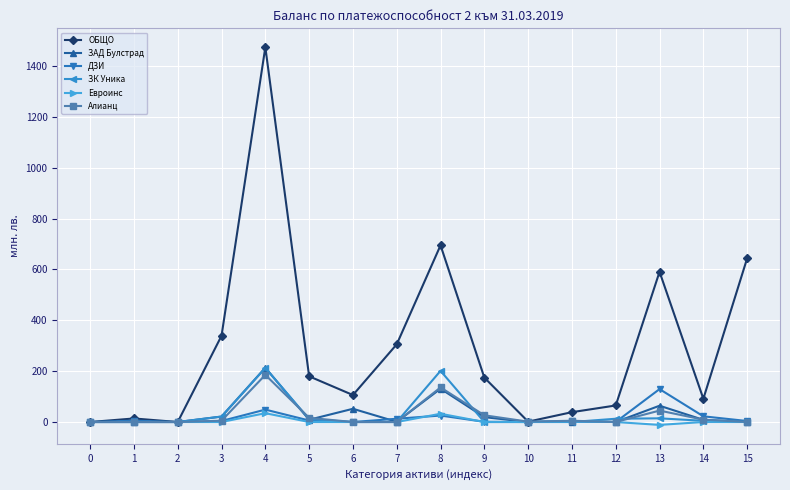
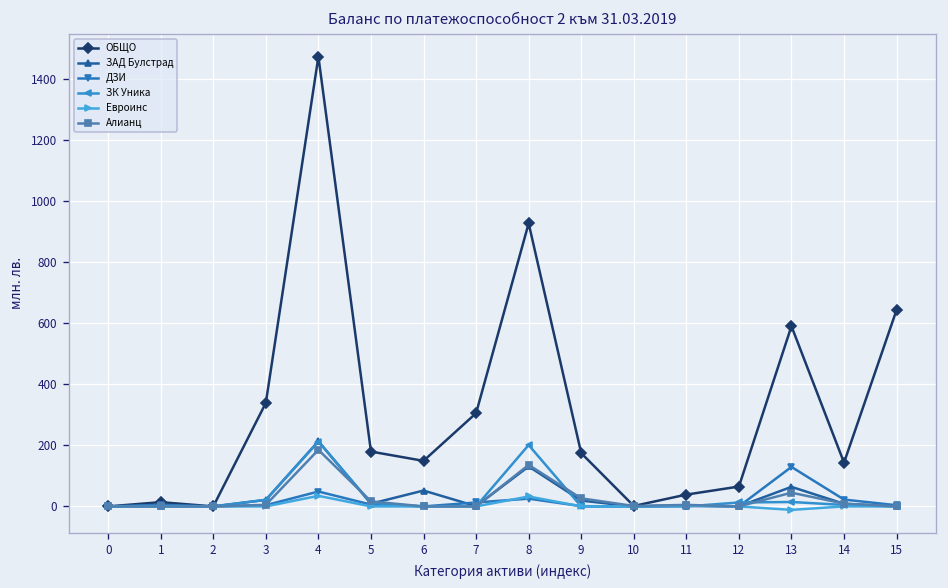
  {
    "ОБЩО": {
      "3": 340,
      "4": 1470,
      "5": 180,
-     "6": 110,
+     "6": 150,
      "7": 310,
-     "8": 690,
+     "8": 930,
      "9": 170,
      "11": 40,
      "12": 70,
      "13": 590,
-     "14": 90,
+     "14": 140,
      "15": 640
    }
  }
